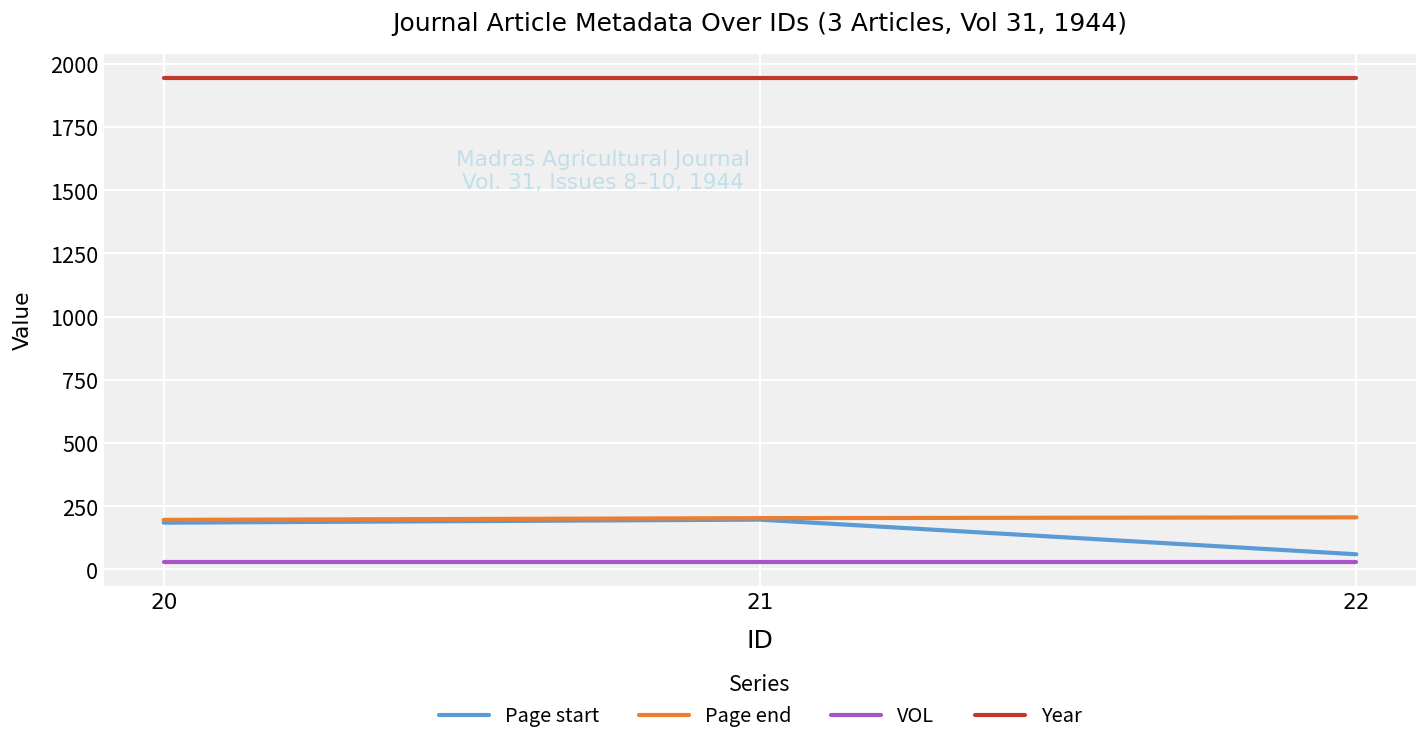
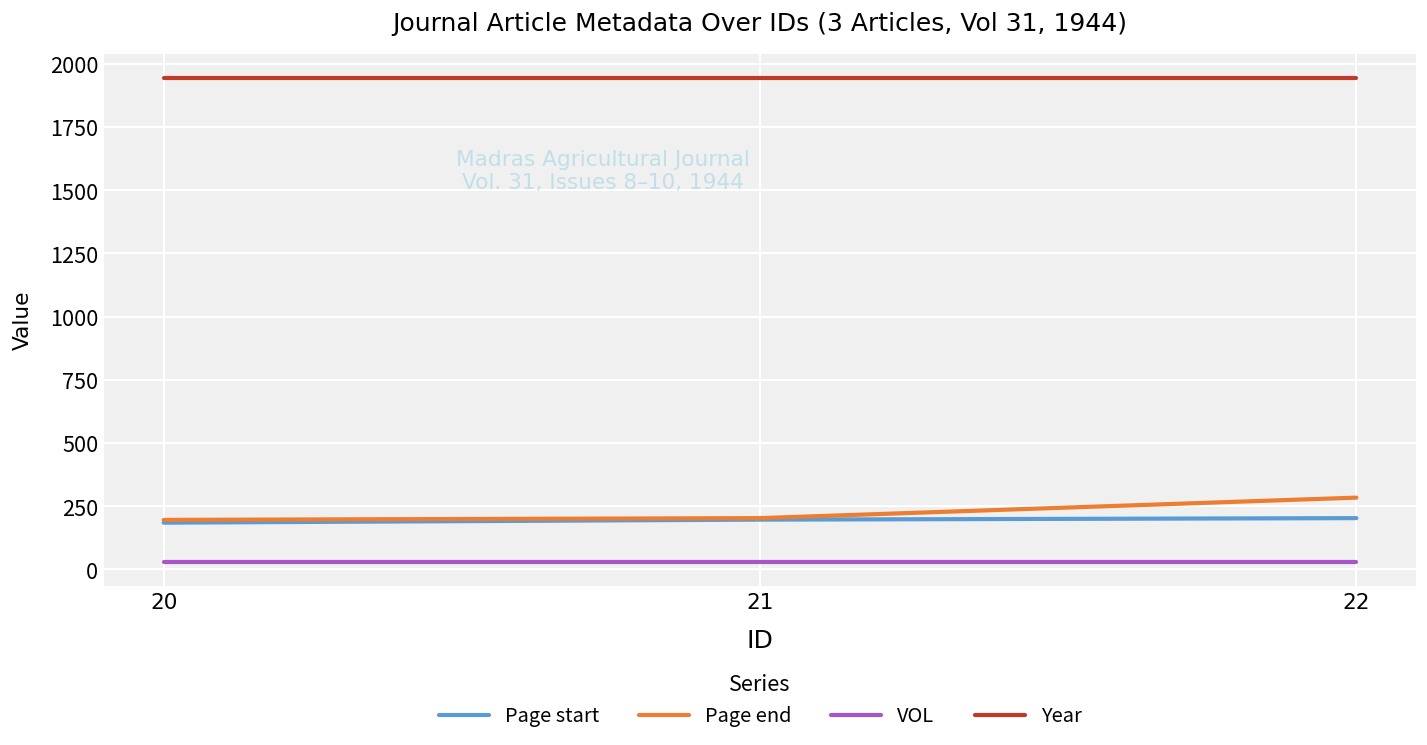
  {
    "Page start": {
-     "22": 60
+     "22": 200
    },
    "Page end": {
-     "22": 210
+     "22": 280
    },
    "VOL": {
      "20": 30,
      "21": 30,
      "22": 30
    },
    "Year": {
      "20": 1940,
      "21": 1940,
      "22": 1940
    }
  }
